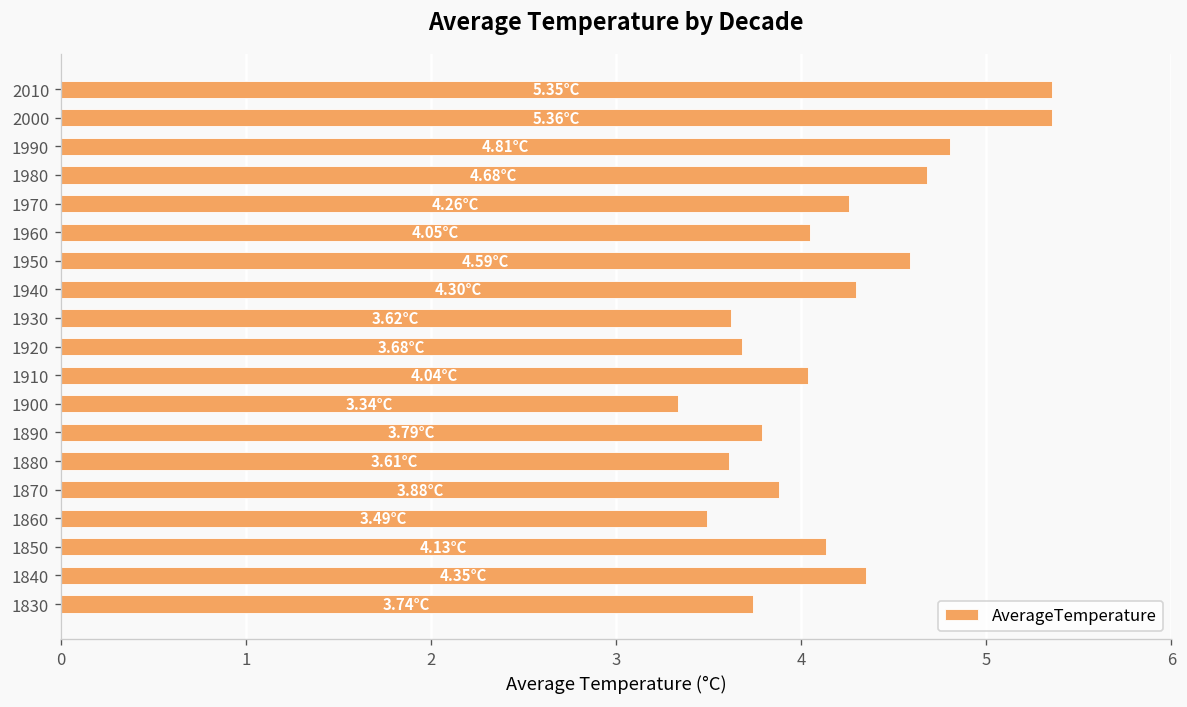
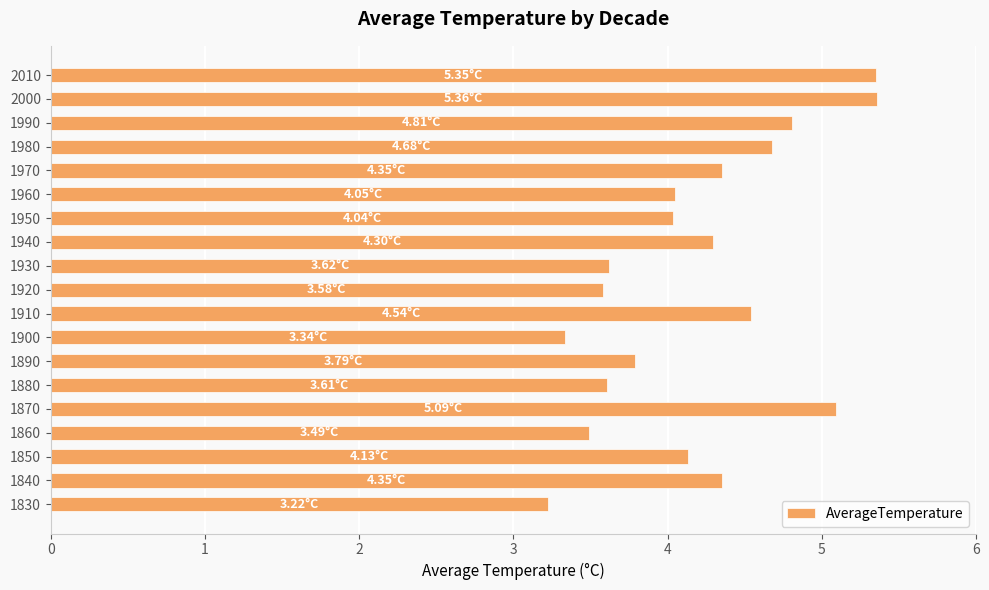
  {
    "2010": "5.35°C",
    "2000": "5.36°C",
    "1990": "4.81°C",
    "1980": "4.68°C",
-   "1970": "4.26°C",
+   "1970": "4.35°C",
    "1960": "4.05°C",
-   "1950": "4.59°C",
+   "1950": "4.04°C",
    "1940": "4.30°C",
    "1930": "3.62°C",
-   "1920": "3.68°C",
-   "1910": "4.04°C",
+   "1920": "3.58°C",
+   "1910": "4.54°C",
    "1900": "3.34°C",
    "1890": "3.79°C",
    "1880": "3.61°C",
-   "1870": "3.88°C",
+   "1870": "5.09°C",
    "1860": "3.49°C",
    "1850": "4.13°C",
    "1840": "4.35°C",
-   "1830": "3.74°C"
+   "1830": "3.22°C"
  }
